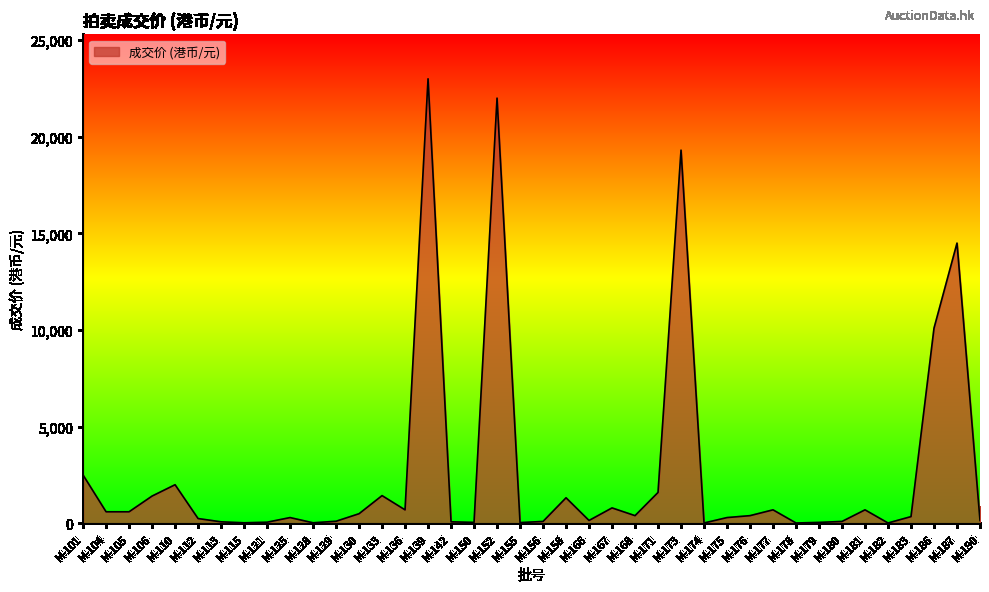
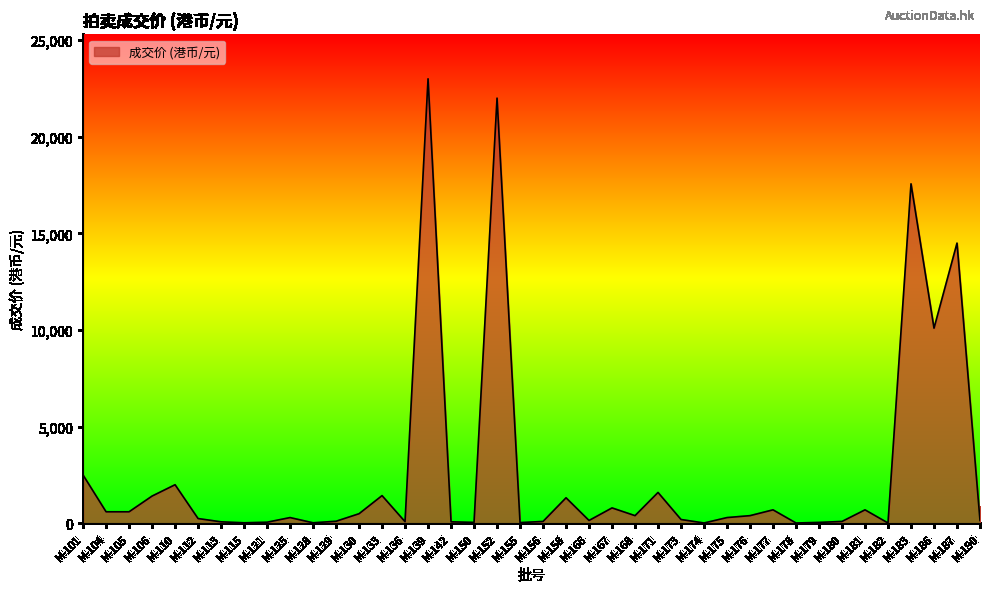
  {
    "M-101": "2,500",
    "M-104": "600",
    "M-105": "600",
    "M-106": "1,400",
    "M-110": "2,000",
    "M-112": "300",
    "M-113": "100",
    "M-115": "0",
    "M-121": "100",
    "M-125": "300",
    "M-128": "0",
    "M-129": "100",
    "M-130": "500",
    "M-133": "1,400",
-   "M-136": "700",
+   "M-136": "100",
    "M-139": "23,000",
    "M-142": "100",
    "M-150": "100",
    "M-152": "22,000",
    "M-155": "0",
    "M-156": "100",
    "M-158": "1,300",
    "M-166": "200",
    "M-167": "800",
    "M-168": "400",
    "M-171": "1,600",
-   "M-173": "19,300",
+   "M-173": "200",
    "M-174": "0",
    "M-175": "300",
    "M-176": "400",
    "M-177": "700",
    "M-178": "0",
    "M-179": "100",
    "M-180": "100",
    "M-181": "700",
    "M-182": "0",
-   "M-183": "400",
+   "M-183": "17,600",
    "M-186": "10,100",
    "M-187": "14,500",
    "M-190": "200"
  }
